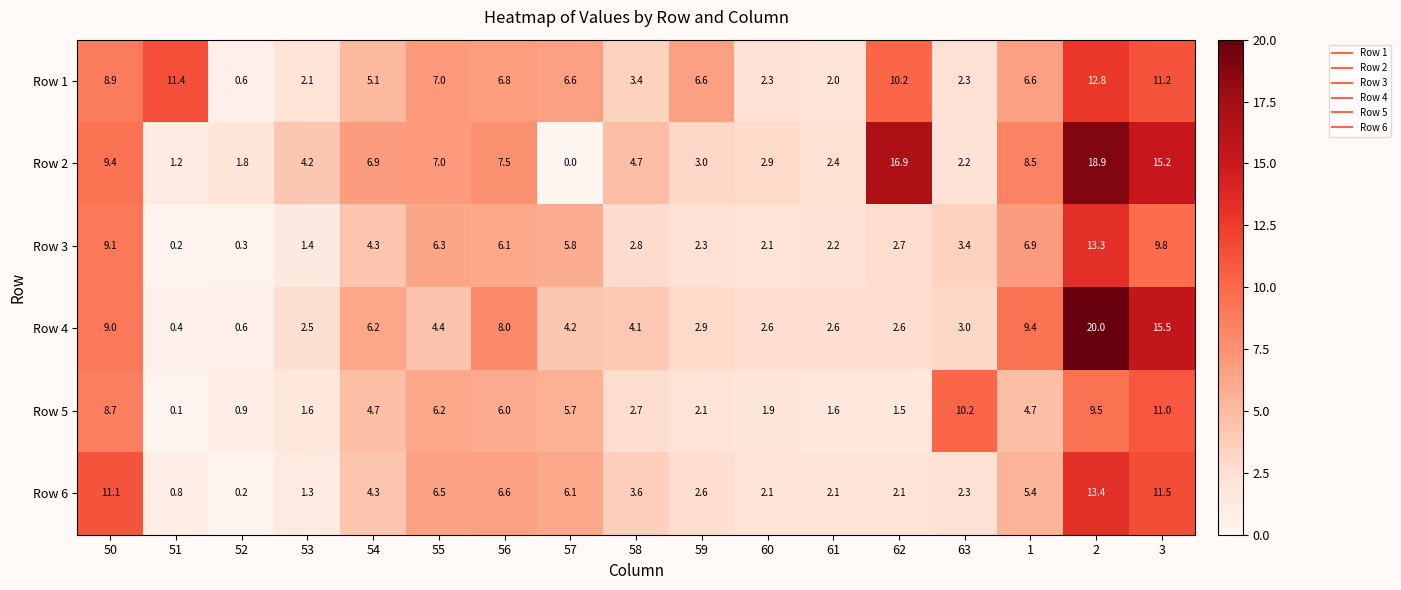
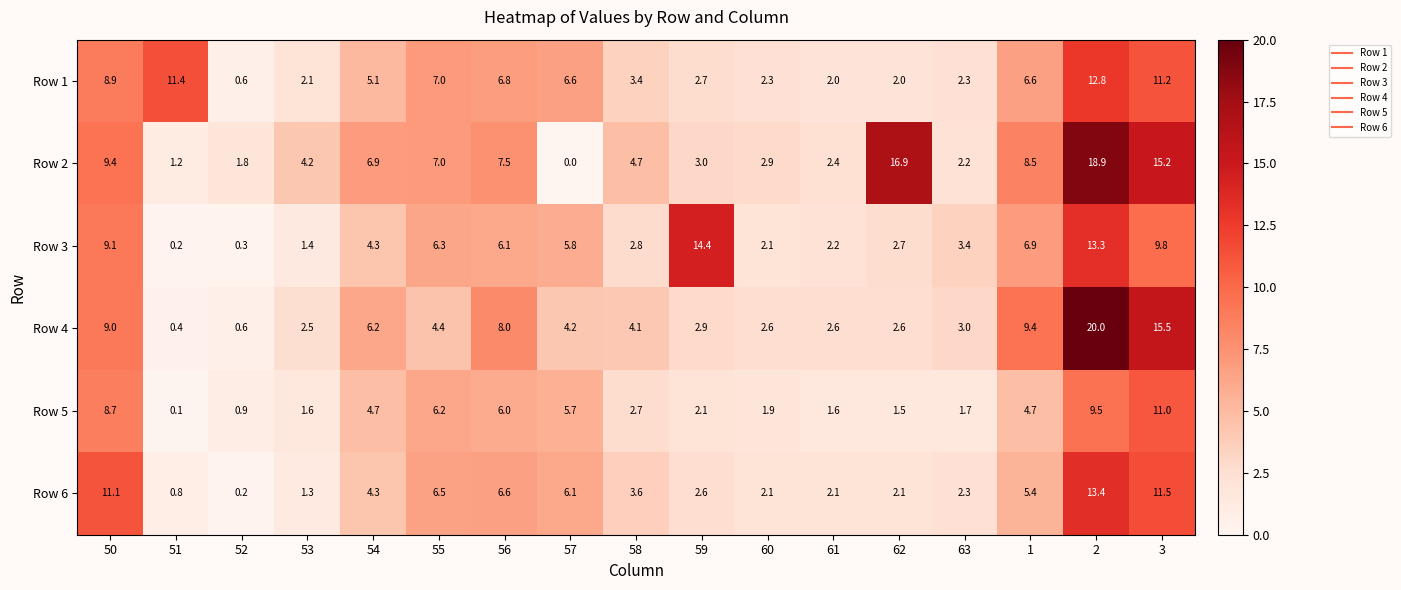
  {
    "Row 1": {
      "50": 8.9,
      "51": 11.4,
      "52": 0.6,
      "53": 2.1,
      "54": 5.1,
      "55": 7.0,
      "56": 6.8,
      "57": 6.6,
      "58": 3.4,
-     "59": 6.6,
+     "59": 2.7,
      "60": 2.3,
      "61": 2.0,
-     "62": 10.2,
+     "62": 2.0,
      "63": 2.3,
      "1": 6.6,
      "2": 12.8,
      "3": 11.2
    },
    "Row 2": {
      "50": 9.4,
      "51": 1.2,
      "52": 1.8,
      "53": 4.2,
      "54": 6.9,
      "55": 7.0,
      "56": 7.5,
      "57": 0.0,
      "58": 4.7,
      "59": 3.0,
      "60": 2.9,
      "61": 2.4,
      "62": 16.9,
      "63": 2.2,
      "1": 8.5,
      "2": 18.9,
      "3": 15.2
    },
    "Row 3": {
      "50": 9.1,
      "51": 0.2,
      "52": 0.3,
      "53": 1.4,
      "54": 4.3,
      "55": 6.3,
      "56": 6.1,
      "57": 5.8,
      "58": 2.8,
-     "59": 2.3,
+     "59": 14.4,
      "60": 2.1,
      "61": 2.2,
      "62": 2.7,
      "63": 3.4,
      "1": 6.9,
      "2": 13.3,
      "3": 9.8
    },
    "Row 4": {
      "50": 9.0,
      "51": 0.4,
      "52": 0.6,
      "53": 2.5,
      "54": 6.2,
      "55": 4.4,
      "56": 8.0,
      "57": 4.2,
      "58": 4.1,
      "59": 2.9,
      "60": 2.6,
      "61": 2.6,
      "62": 2.6,
      "63": 3.0,
      "1": 9.4,
      "2": 20.0,
      "3": 15.5
    },
    "Row 5": {
      "50": 8.7,
      "51": 0.1,
      "52": 0.9,
      "53": 1.6,
      "54": 4.7,
      "55": 6.2,
      "56": 6.0,
      "57": 5.7,
      "58": 2.7,
      "59": 2.1,
      "60": 1.9,
      "61": 1.6,
      "62": 1.5,
-     "63": 10.2,
+     "63": 1.7,
      "1": 4.7,
      "2": 9.5,
      "3": 11.0
    },
    "Row 6": {
      "50": 11.1,
      "51": 0.8,
      "52": 0.2,
      "53": 1.3,
      "54": 4.3,
      "55": 6.5,
      "56": 6.6,
      "57": 6.1,
      "58": 3.6,
      "59": 2.6,
      "60": 2.1,
      "61": 2.1,
      "62": 2.1,
      "63": 2.3,
      "1": 5.4,
      "2": 13.4,
      "3": 11.5
    }
  }
